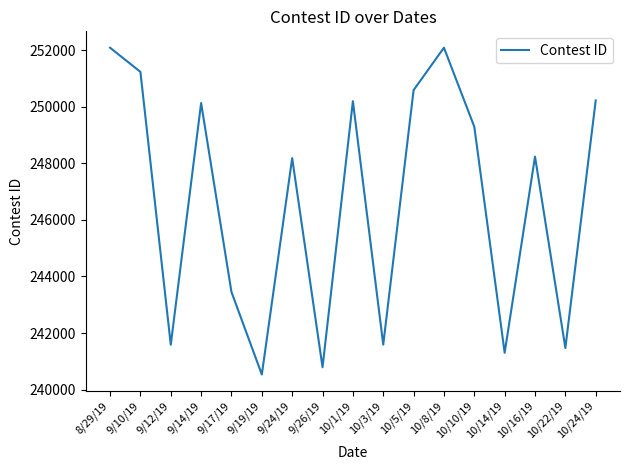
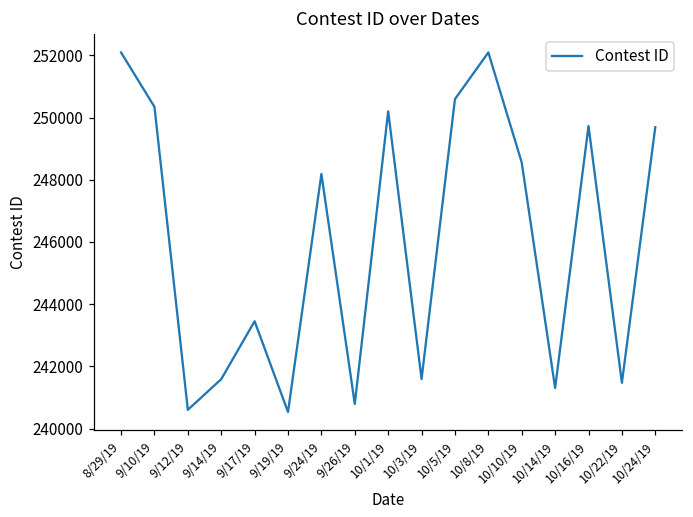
  {
    "8/29/19": 252100,
-   "9/10/19": 251200,
-   "9/12/19": 241600,
-   "9/14/19": 250100,
+   "9/10/19": 250300,
+   "9/12/19": 240600,
+   "9/14/19": 241600,
    "9/17/19": 243500,
    "9/19/19": 240500,
    "9/24/19": 248200,
    "9/26/19": 240800,
    "10/1/19": 250200,
    "10/3/19": 241600,
    "10/5/19": 250600,
    "10/8/19": 252100,
-   "10/10/19": 249300,
+   "10/10/19": 248600,
    "10/14/19": 241300,
-   "10/16/19": 248200,
+   "10/16/19": 249700,
    "10/22/19": 241500,
-   "10/24/19": 250200
+   "10/24/19": 249700
  }
